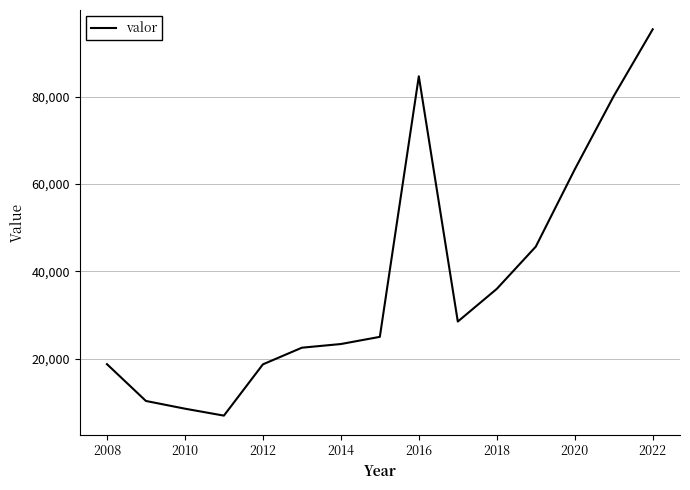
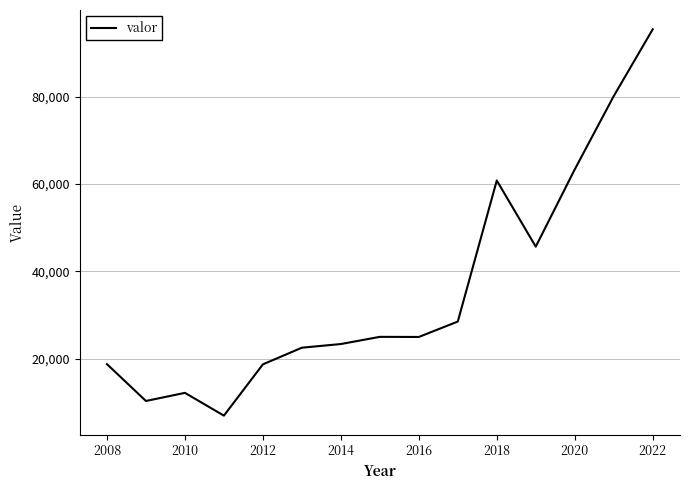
  {
    "2008": "19,000",
-   "2010": "9,000",
+   "2010": "12,000",
    "2012": "19,000",
    "2014": "23,000",
-   "2016": "85,000",
-   "2018": "36,000",
+   "2016": "25,000",
+   "2018": "61,000",
    "2020": "63,000",
    "2022": "95,000"
  }
